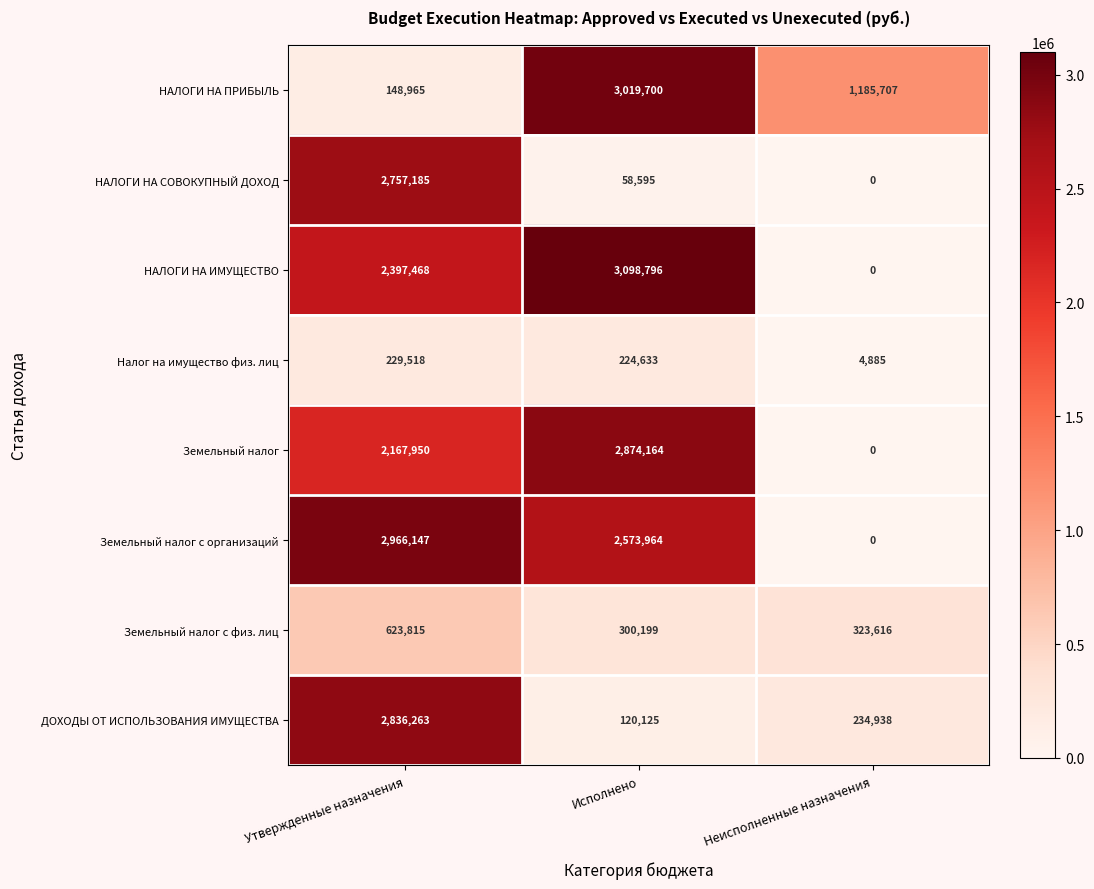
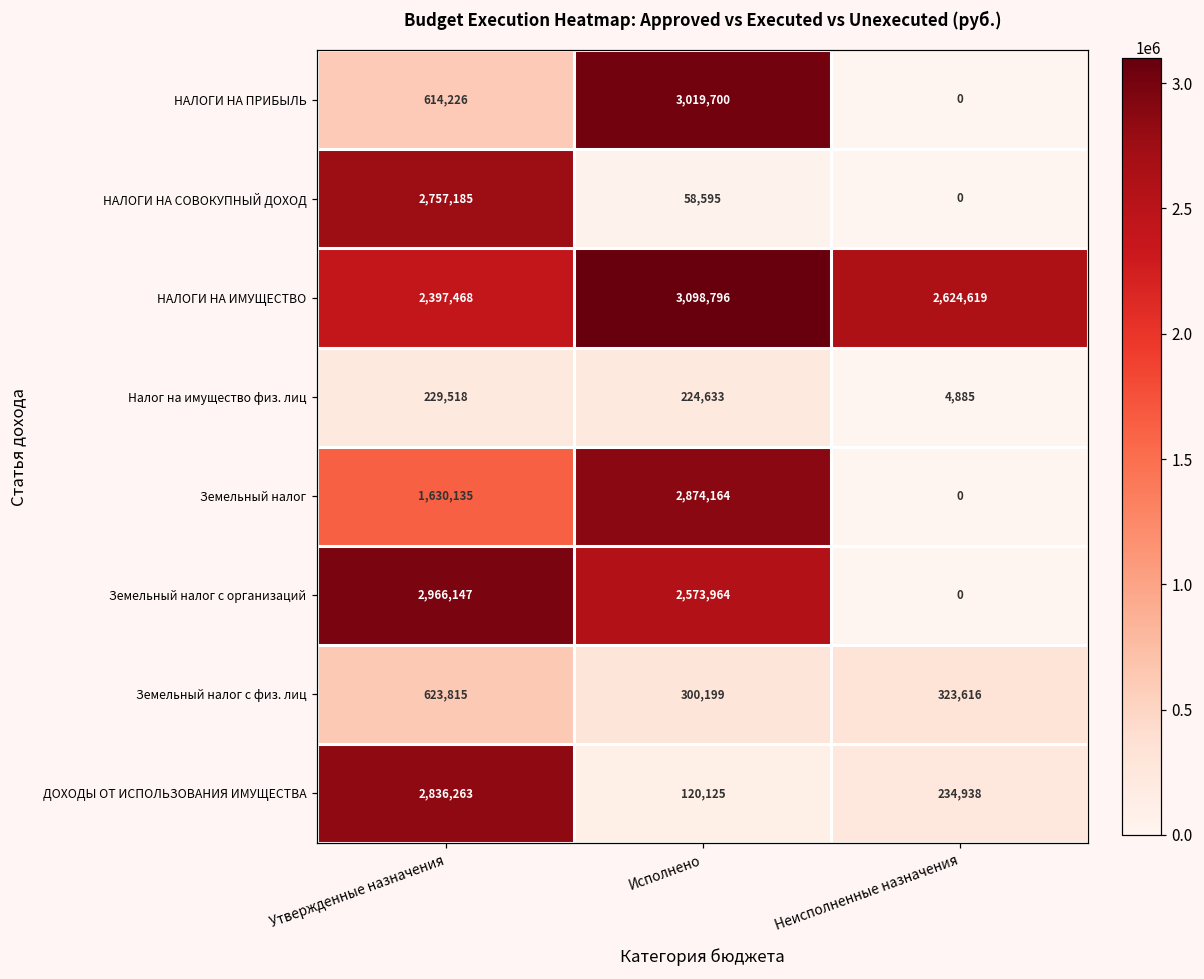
  {
    "НАЛОГИ НА ПРИБЫЛЬ": {
-     "Утвержденные назначения": "148,965",
+     "Утвержденные назначения": "614,226",
      "Исполнено": "3,019,700",
-     "Неисполненные назначения": "1,185,707"
+     "Неисполненные назначения": "0"
    },
    "НАЛОГИ НА СОВОКУПНЫЙ ДОХОД": {
      "Утвержденные назначения": "2,757,185",
      "Исполнено": "58,595",
      "Неисполненные назначения": "0"
    },
    "НАЛОГИ НА ИМУЩЕСТВО": {
      "Утвержденные назначения": "2,397,468",
      "Исполнено": "3,098,796",
-     "Неисполненные назначения": "0"
+     "Неисполненные назначения": "2,624,619"
    },
    "Налог на имущество физ. лиц": {
      "Утвержденные назначения": "229,518",
      "Исполнено": "224,633",
      "Неисполненные назначения": "4,885"
    },
    "Земельный налог": {
-     "Утвержденные назначения": "2,167,950",
+     "Утвержденные назначения": "1,630,135",
      "Исполнено": "2,874,164",
      "Неисполненные назначения": "0"
    },
    "Земельный налог с организаций": {
      "Утвержденные назначения": "2,966,147",
      "Исполнено": "2,573,964",
      "Неисполненные назначения": "0"
    },
    "Земельный налог с физ. лиц": {
      "Утвержденные назначения": "623,815",
      "Исполнено": "300,199",
      "Неисполненные назначения": "323,616"
    },
    "ДОХОДЫ ОТ ИСПОЛЬЗОВАНИЯ ИМУЩЕСТВА": {
      "Утвержденные назначения": "2,836,263",
      "Исполнено": "120,125",
      "Неисполненные назначения": "234,938"
    }
  }
